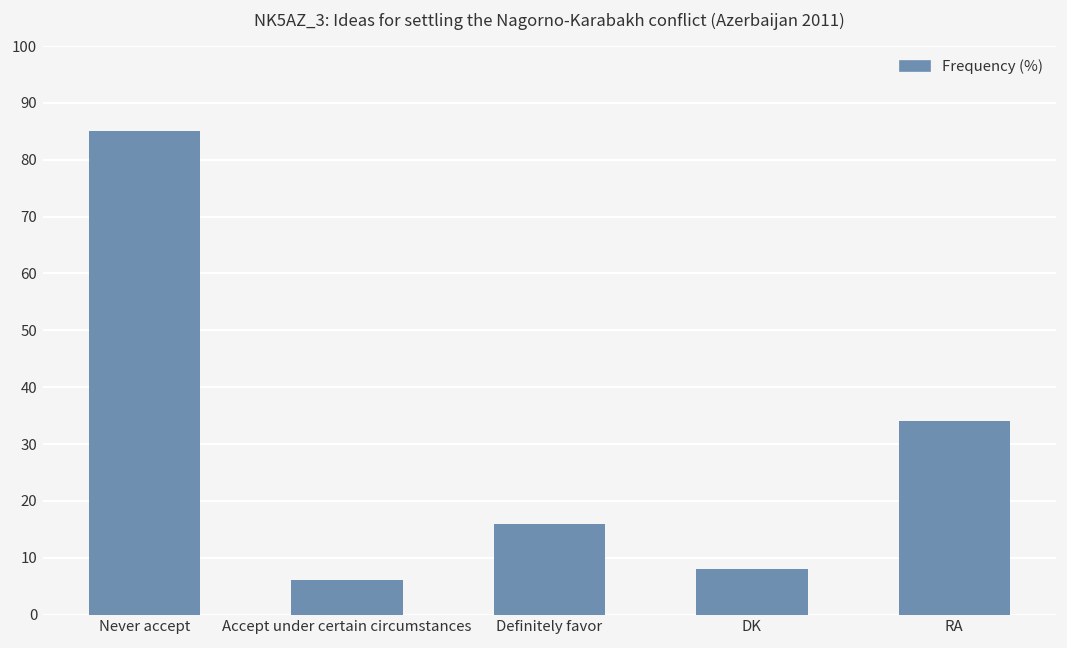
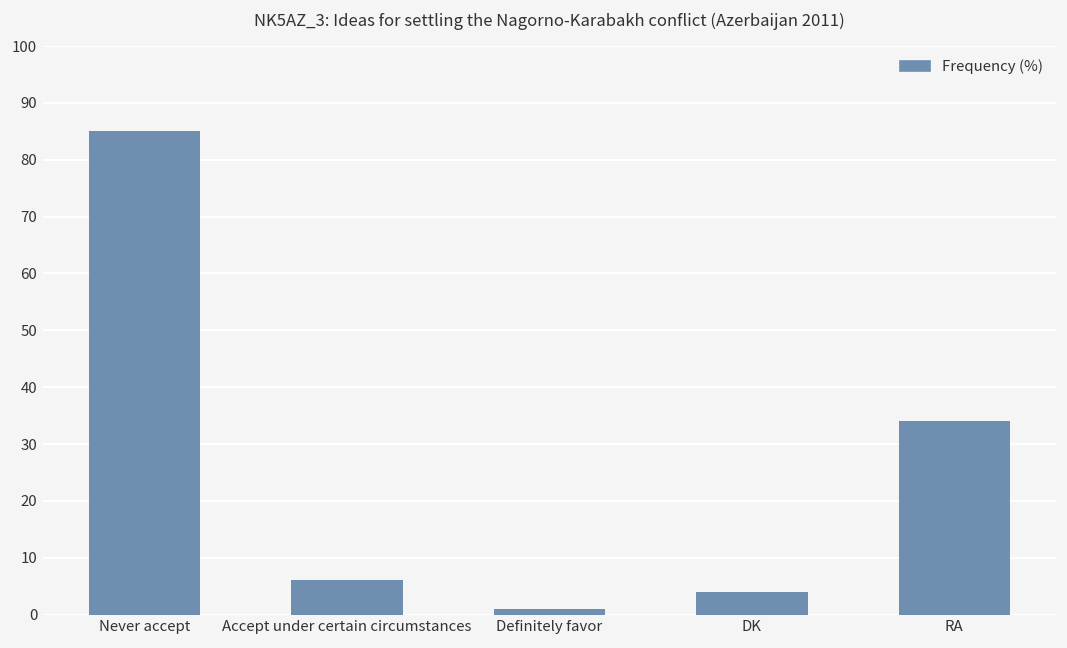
  {
    "Never accept": 85,
    "Accept under certain circumstances": 6,
-   "Definitely favor": 16,
-   "DK": 8,
+   "Definitely favor": 1,
+   "DK": 4,
    "RA": 34
  }
